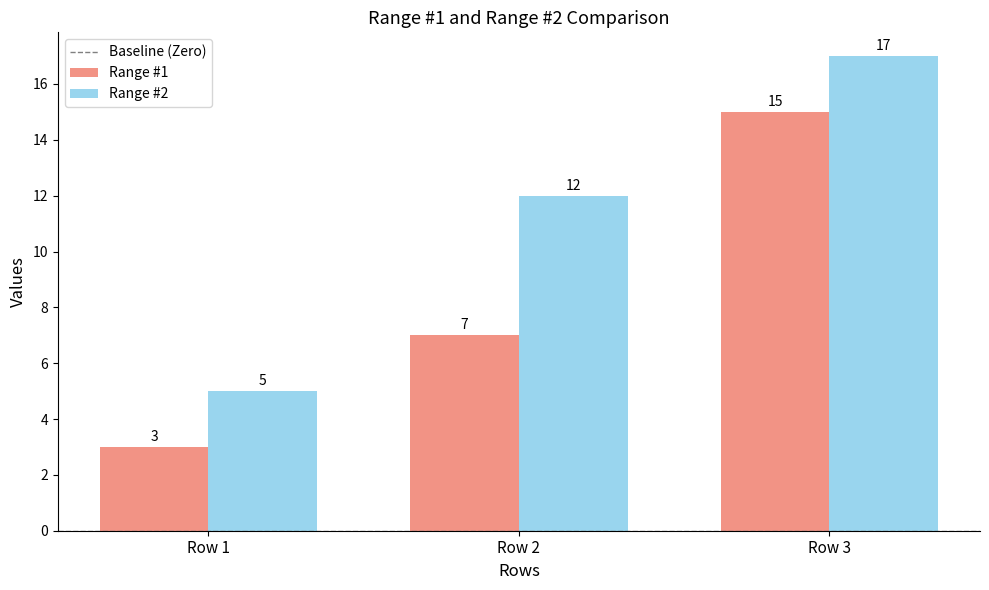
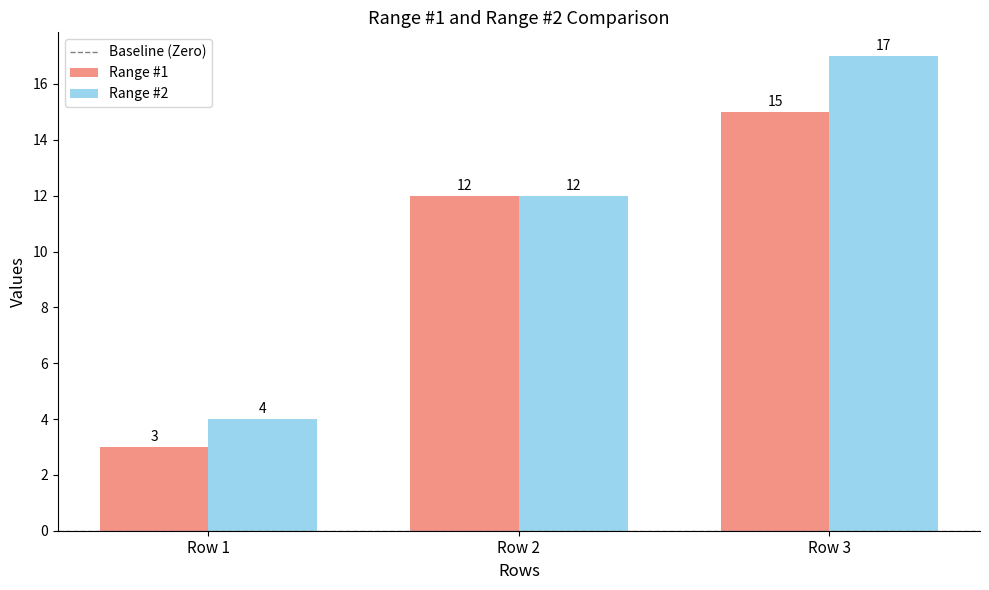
  {
    "Range #1": {
      "Row 1": 3,
-     "Row 2": 7,
+     "Row 2": 12,
      "Row 3": 15
    },
    "Range #2": {
-     "Row 1": 5,
+     "Row 1": 4,
      "Row 2": 12,
      "Row 3": 17
    }
  }
